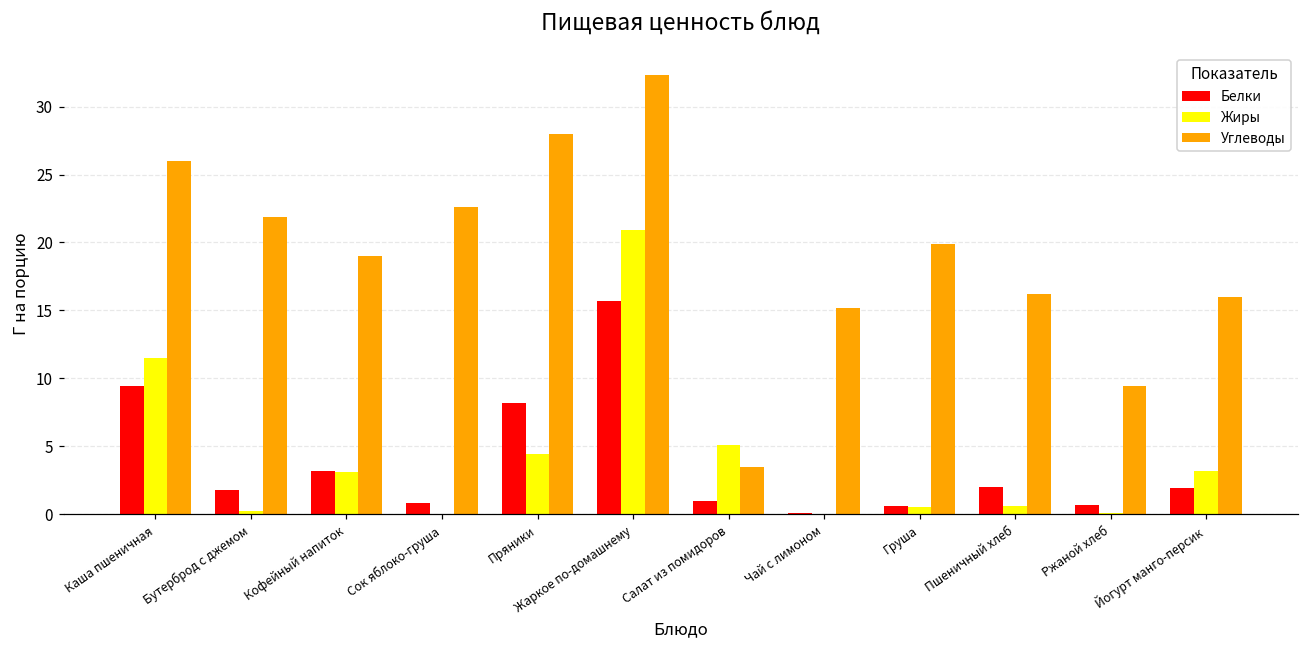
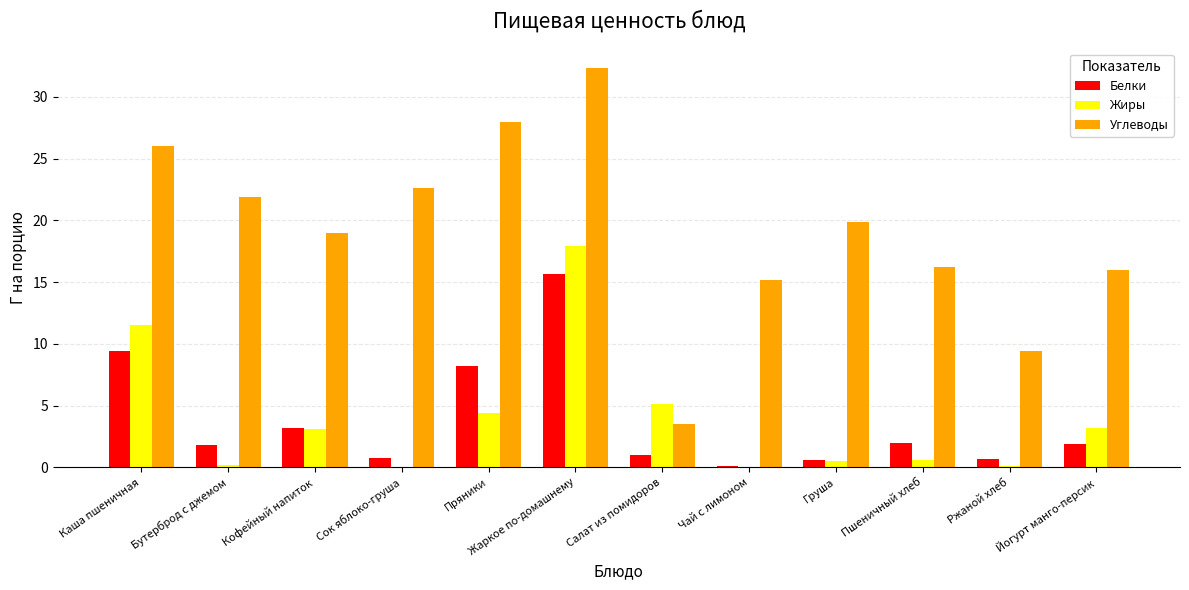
  {
    "Белки": {
      "Каша пшеничная": 9.4,
      "Бутерброд с джемом": 1.8,
      "Кофейный напиток": 3.2,
      "Сок яблоко-груша": 0.8,
      "Пряники": 8.2,
      "Жаркое по-домашнему": 15.7,
      "Салат из помидоров": 1.0,
      "Груша": 0.6,
      "Пшеничный хлеб": 2.0,
      "Ржаной хлеб": 0.7,
      "Йогурт манго-персик": 1.9
    },
    "Жиры": {
      "Каша пшеничная": 11.5,
      "Кофейный напиток": 3.1,
      "Сок яблоко-груша": 0.0,
      "Пряники": 4.4,
-     "Жаркое по-домашнему": 20.9,
+     "Жаркое по-домашнему": 17.9,
      "Салат из помидоров": 5.1,
      "Чай с лимоном": 0.0,
      "Груша": 0.5,
      "Пшеничный хлеб": 0.6,
      "Йогурт манго-персик": 3.2
    },
    "Углеводы": {
      "Каша пшеничная": 26.0,
      "Бутерброд с джемом": 21.9,
      "Кофейный напиток": 19.0,
      "Сок яблоко-груша": 22.6,
      "Пряники": 28.0,
      "Жаркое по-домашнему": 32.3,
      "Салат из помидоров": 3.5,
      "Чай с лимоном": 15.2,
      "Груша": 19.9,
      "Пшеничный хлеб": 16.2,
      "Ржаной хлеб": 9.4,
      "Йогурт манго-персик": 16.0
    }
  }
